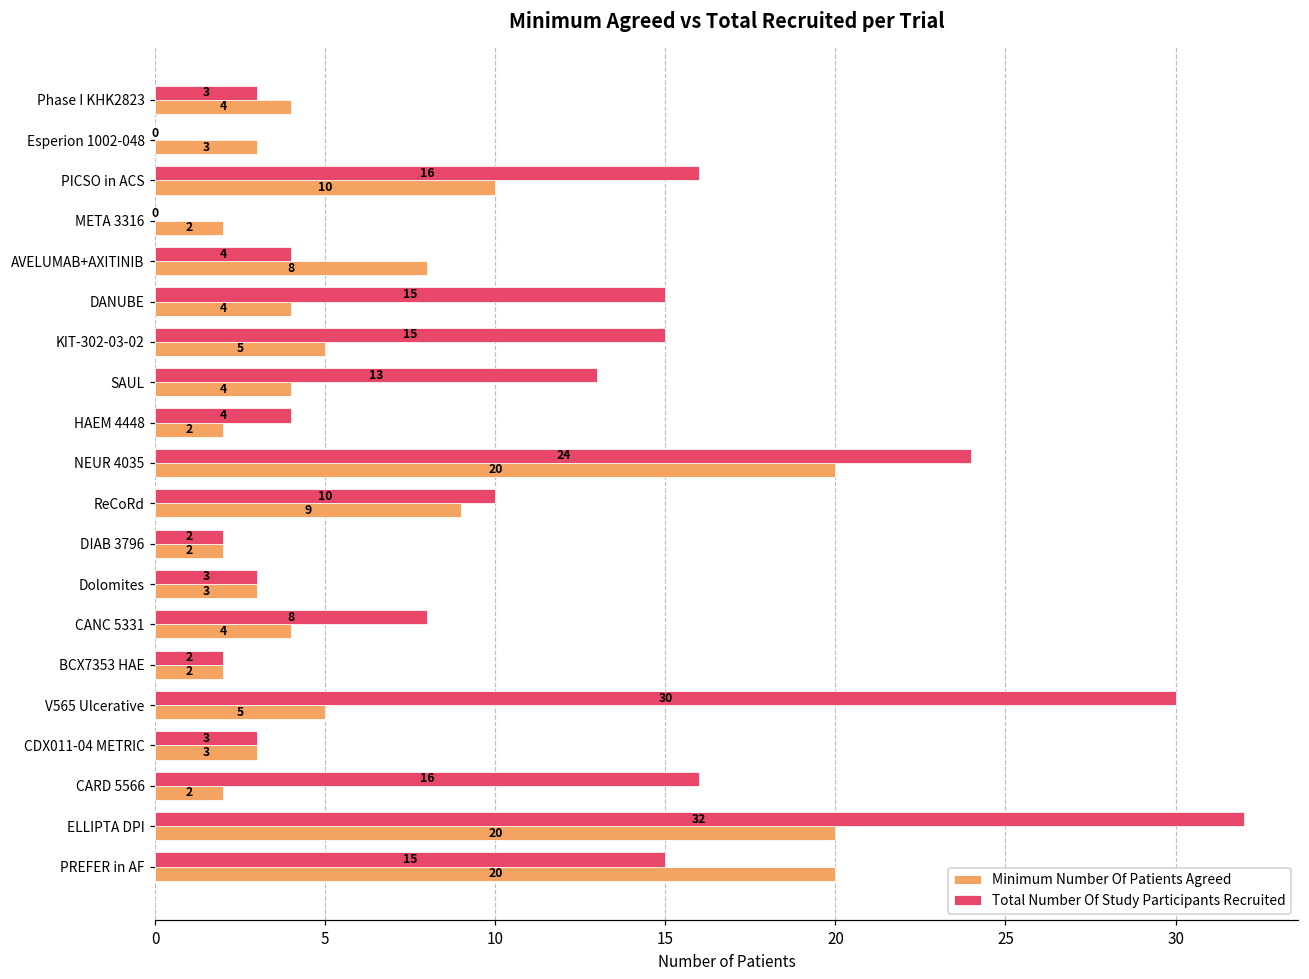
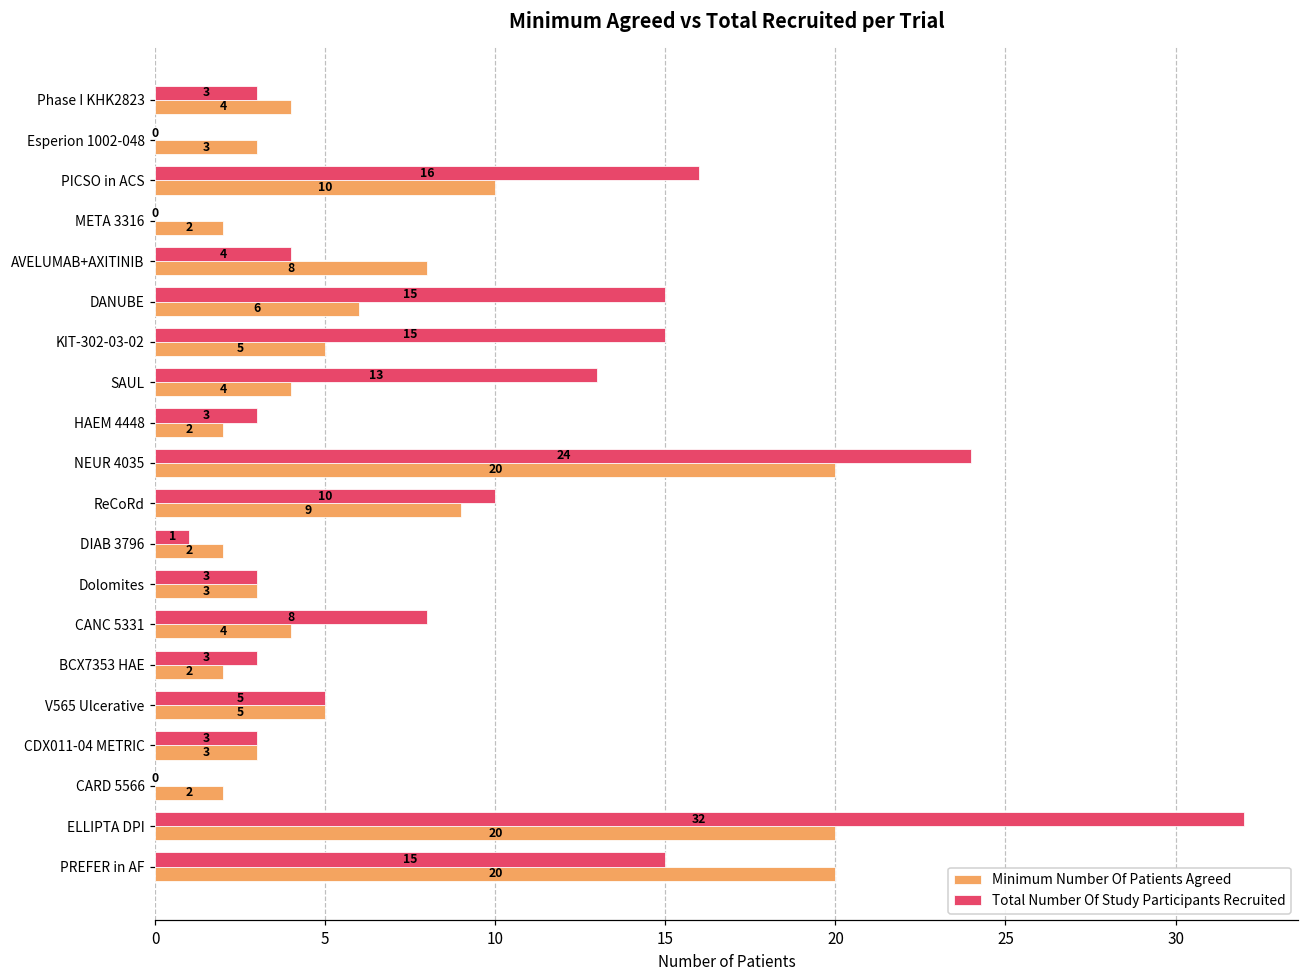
  {
    "Minimum Number Of Patients Agreed": {
      "Phase I KHK2823": 4,
      "Esperion 1002-048": 3,
      "PICSO in ACS": 10,
      "META 3316": 2,
      "AVELUMAB+AXITINIB": 8,
-     "DANUBE": 4,
+     "DANUBE": 6,
      "KIT-302-03-02": 5,
      "SAUL": 4,
      "HAEM 4448": 2,
      "NEUR 4035": 20,
      "ReCoRd": 9,
      "DIAB 3796": 2,
      "Dolomites": 3,
      "CANC 5331": 4,
      "BCX7353 HAE": 2,
      "V565 Ulcerative": 5,
      "CDX011-04 METRIC": 3,
      "CARD 5566": 2,
      "ELLIPTA DPI": 20,
      "PREFER in AF": 20
    },
    "Total Number Of Study Participants Recruited": {
      "Phase I KHK2823": 3,
      "Esperion 1002-048": 0,
      "PICSO in ACS": 16,
      "META 3316": 0,
      "AVELUMAB+AXITINIB": 4,
      "DANUBE": 15,
      "KIT-302-03-02": 15,
      "SAUL": 13,
-     "HAEM 4448": 4,
+     "HAEM 4448": 3,
      "NEUR 4035": 24,
      "ReCoRd": 10,
-     "DIAB 3796": 2,
+     "DIAB 3796": 1,
      "Dolomites": 3,
      "CANC 5331": 8,
-     "BCX7353 HAE": 2,
-     "V565 Ulcerative": 30,
+     "BCX7353 HAE": 3,
+     "V565 Ulcerative": 5,
      "CDX011-04 METRIC": 3,
-     "CARD 5566": 16,
+     "CARD 5566": 0,
      "ELLIPTA DPI": 32,
      "PREFER in AF": 15
    }
  }
